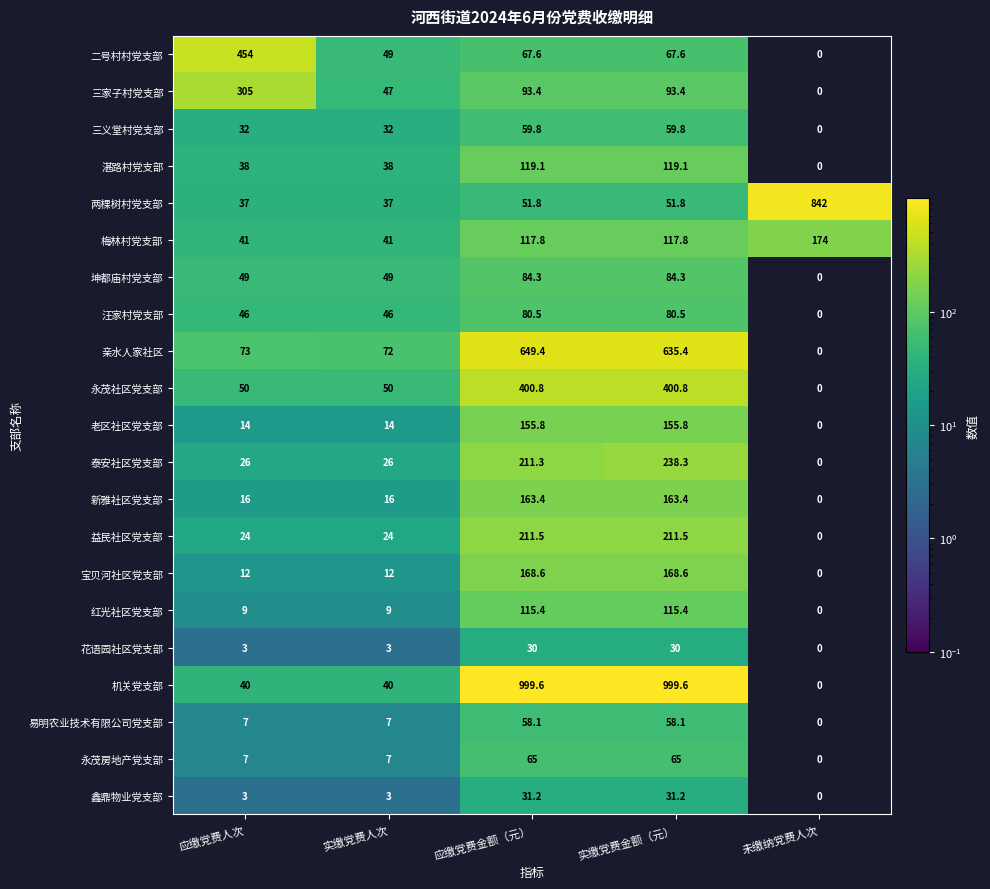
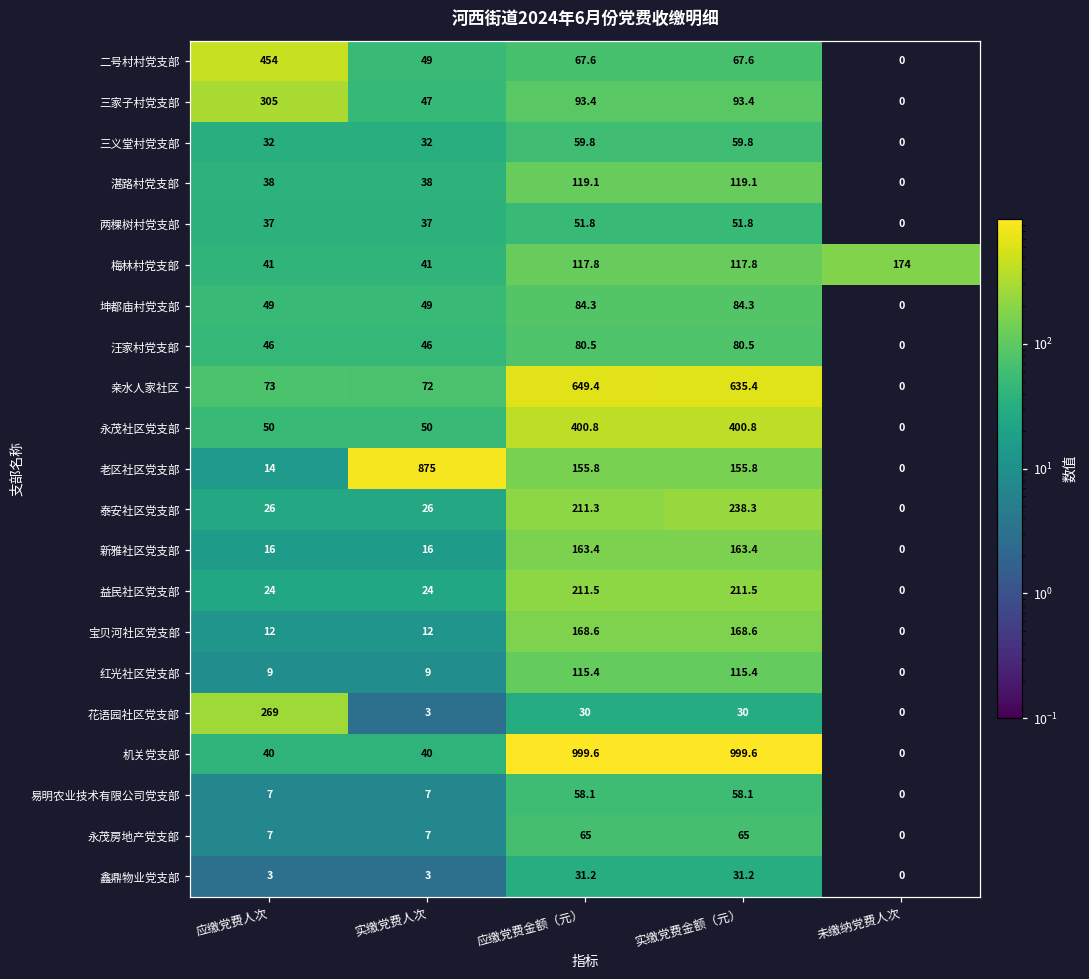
  {
    "二号村村党支部": {
      "应缴党费人次": 454,
      "实缴党费人次": 49,
      "应缴党费金额（元）": 67.6,
      "实缴党费金额（元）": 67.6,
      "未缴纳党费人次": 0
    },
    "三家子村党支部": {
      "应缴党费人次": 305,
      "实缴党费人次": 47,
      "应缴党费金额（元）": 93.4,
      "实缴党费金额（元）": 93.4,
      "未缴纳党费人次": 0
    },
    "三义堂村党支部": {
      "应缴党费人次": 32,
      "实缴党费人次": 32,
      "应缴党费金额（元）": 59.8,
      "实缴党费金额（元）": 59.8,
      "未缴纳党费人次": 0
    },
    "湛路村党支部": {
      "应缴党费人次": 38,
      "实缴党费人次": 38,
      "应缴党费金额（元）": 119.1,
      "实缴党费金额（元）": 119.1,
      "未缴纳党费人次": 0
    },
    "两棵树村党支部": {
      "应缴党费人次": 37,
      "实缴党费人次": 37,
      "应缴党费金额（元）": 51.8,
      "实缴党费金额（元）": 51.8,
-     "未缴纳党费人次": 842
+     "未缴纳党费人次": 0
    },
    "梅林村党支部": {
      "应缴党费人次": 41,
      "实缴党费人次": 41,
      "应缴党费金额（元）": 117.8,
      "实缴党费金额（元）": 117.8,
      "未缴纳党费人次": 174
    },
    "坤都庙村党支部": {
      "应缴党费人次": 49,
      "实缴党费人次": 49,
      "应缴党费金额（元）": 84.3,
      "实缴党费金额（元）": 84.3,
      "未缴纳党费人次": 0
    },
    "汪家村党支部": {
      "应缴党费人次": 46,
      "实缴党费人次": 46,
      "应缴党费金额（元）": 80.5,
      "实缴党费金额（元）": 80.5,
      "未缴纳党费人次": 0
    },
    "亲水人家社区": {
      "应缴党费人次": 73,
      "实缴党费人次": 72,
      "应缴党费金额（元）": 649.4,
      "实缴党费金额（元）": 635.4,
      "未缴纳党费人次": 0
    },
    "永茂社区党支部": {
      "应缴党费人次": 50,
      "实缴党费人次": 50,
      "应缴党费金额（元）": 400.8,
      "实缴党费金额（元）": 400.8,
      "未缴纳党费人次": 0
    },
    "老区社区党支部": {
      "应缴党费人次": 14,
-     "实缴党费人次": 14,
+     "实缴党费人次": 875,
      "应缴党费金额（元）": 155.8,
      "实缴党费金额（元）": 155.8,
      "未缴纳党费人次": 0
    },
    "泰安社区党支部": {
      "应缴党费人次": 26,
      "实缴党费人次": 26,
      "应缴党费金额（元）": 211.3,
      "实缴党费金额（元）": 238.3,
      "未缴纳党费人次": 0
    },
    "新雅社区党支部": {
      "应缴党费人次": 16,
      "实缴党费人次": 16,
      "应缴党费金额（元）": 163.4,
      "实缴党费金额（元）": 163.4,
      "未缴纳党费人次": 0
    },
    "益民社区党支部": {
      "应缴党费人次": 24,
      "实缴党费人次": 24,
      "应缴党费金额（元）": 211.5,
      "实缴党费金额（元）": 211.5,
      "未缴纳党费人次": 0
    },
    "宝贝河社区党支部": {
      "应缴党费人次": 12,
      "实缴党费人次": 12,
      "应缴党费金额（元）": 168.6,
      "实缴党费金额（元）": 168.6,
      "未缴纳党费人次": 0
    },
    "红光社区党支部": {
      "应缴党费人次": 9,
      "实缴党费人次": 9,
      "应缴党费金额（元）": 115.4,
      "实缴党费金额（元）": 115.4,
      "未缴纳党费人次": 0
    },
    "花语园社区党支部": {
-     "应缴党费人次": 3,
+     "应缴党费人次": 269,
      "实缴党费人次": 3,
      "应缴党费金额（元）": 30,
      "实缴党费金额（元）": 30,
      "未缴纳党费人次": 0
    },
    "机关党支部": {
      "应缴党费人次": 40,
      "实缴党费人次": 40,
      "应缴党费金额（元）": 999.6,
      "实缴党费金额（元）": 999.6,
      "未缴纳党费人次": 0
    },
    "易明农业技术有限公司党支部": {
      "应缴党费人次": 7,
      "实缴党费人次": 7,
      "应缴党费金额（元）": 58.1,
      "实缴党费金额（元）": 58.1,
      "未缴纳党费人次": 0
    },
    "永茂房地产党支部": {
      "应缴党费人次": 7,
      "实缴党费人次": 7,
      "应缴党费金额（元）": 65,
      "实缴党费金额（元）": 65,
      "未缴纳党费人次": 0
    },
    "鑫鼎物业党支部": {
      "应缴党费人次": 3,
      "实缴党费人次": 3,
      "应缴党费金额（元）": 31.2,
      "实缴党费金额（元）": 31.2,
      "未缴纳党费人次": 0
    }
  }
